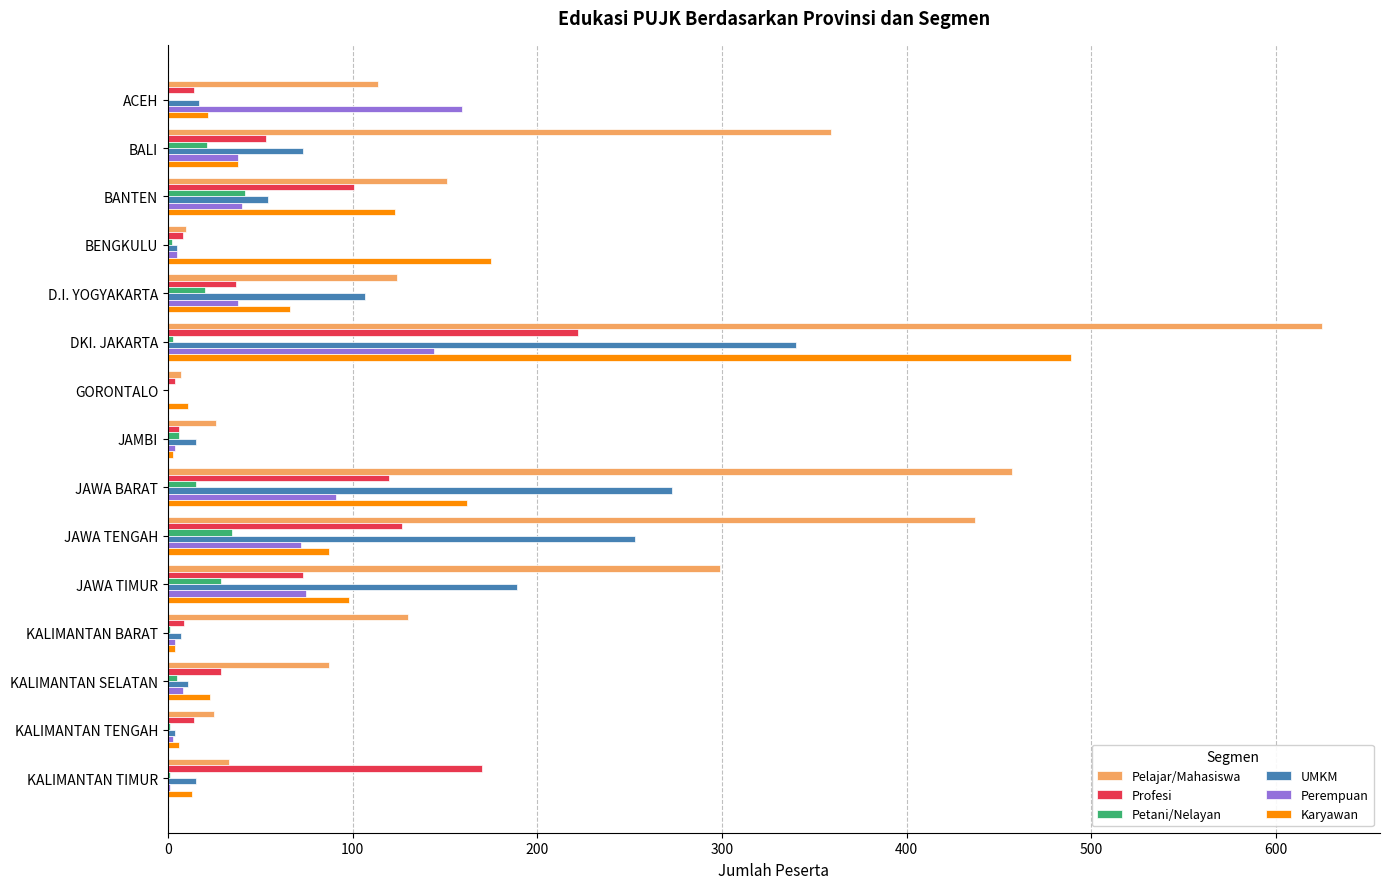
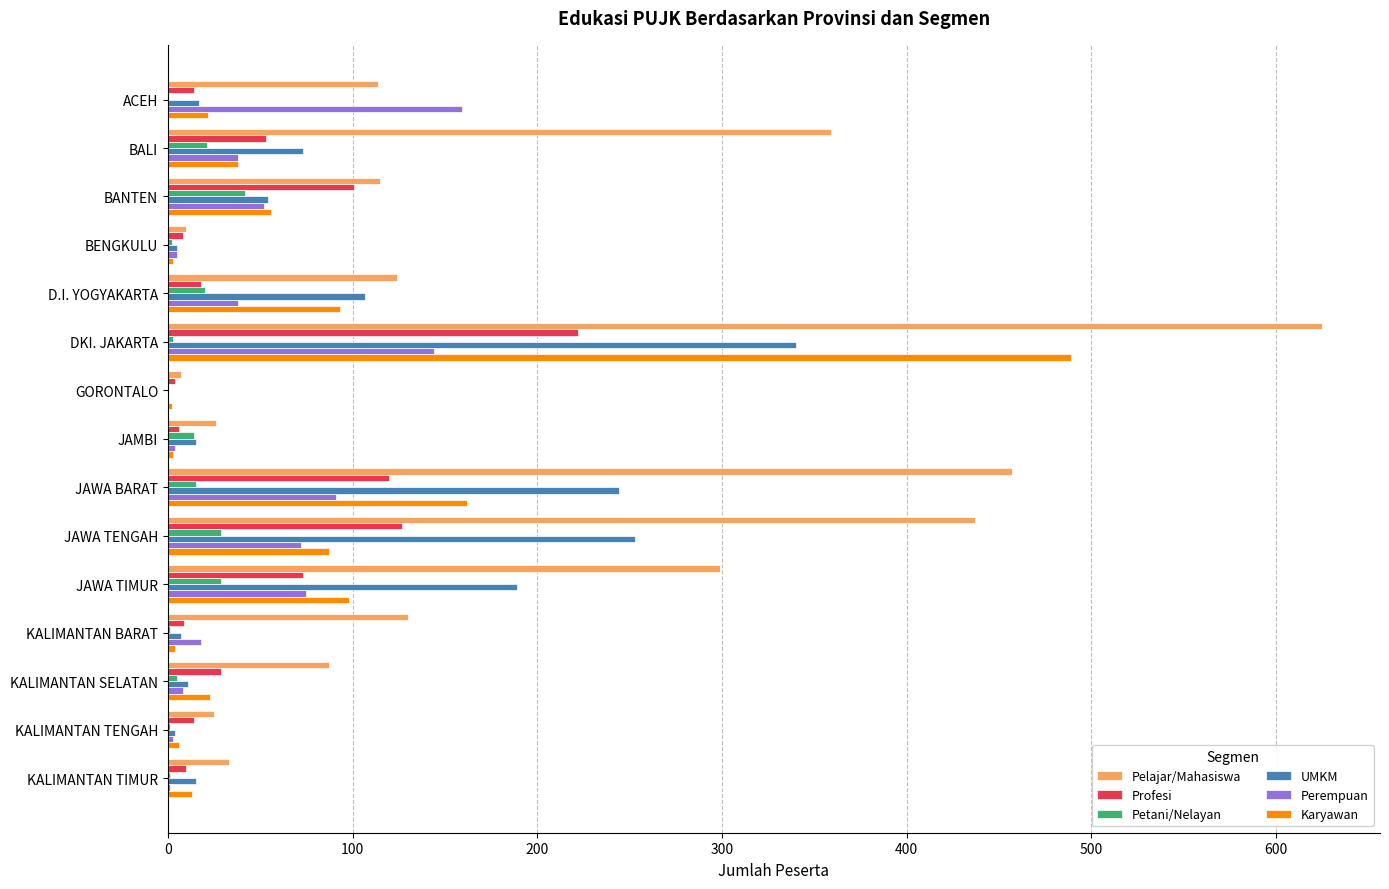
  {
    "Pelajar/Mahasiswa": {
      "ACEH": 114,
      "BALI": 359,
-     "BANTEN": 151,
+     "BANTEN": 115,
      "BENGKULU": 10,
      "D.I. YOGYAKARTA": 124,
      "DKI. JAKARTA": 625,
      "GORONTALO": 7,
      "JAMBI": 26,
      "JAWA BARAT": 457,
      "JAWA TENGAH": 437,
      "JAWA TIMUR": 299,
      "KALIMANTAN BARAT": 130,
      "KALIMANTAN SELATAN": 87,
      "KALIMANTAN TENGAH": 25,
      "KALIMANTAN TIMUR": 33
    },
    "Profesi": {
      "ACEH": 14,
      "BALI": 53,
      "BANTEN": 101,
      "BENGKULU": 8,
-     "D.I. YOGYAKARTA": 37,
+     "D.I. YOGYAKARTA": 18,
      "DKI. JAKARTA": 222,
      "GORONTALO": 4,
      "JAMBI": 6,
      "JAWA BARAT": 120,
      "JAWA TENGAH": 127,
      "JAWA TIMUR": 73,
      "KALIMANTAN BARAT": 9,
      "KALIMANTAN SELATAN": 29,
      "KALIMANTAN TENGAH": 14,
-     "KALIMANTAN TIMUR": 170
+     "KALIMANTAN TIMUR": 10
    },
    "Petani/Nelayan": {
      "ACEH": 0,
      "BALI": 21,
      "BANTEN": 42,
      "BENGKULU": 2,
      "D.I. YOGYAKARTA": 20,
      "DKI. JAKARTA": 3,
      "GORONTALO": 0,
-     "JAMBI": 6,
+     "JAMBI": 14,
      "JAWA BARAT": 15,
-     "JAWA TENGAH": 35,
+     "JAWA TENGAH": 29,
      "JAWA TIMUR": 29,
      "KALIMANTAN SELATAN": 5
    },
    "UMKM": {
      "ACEH": 17,
      "BALI": 73,
      "BANTEN": 54,
      "BENGKULU": 5,
      "D.I. YOGYAKARTA": 107,
      "DKI. JAKARTA": 340,
      "GORONTALO": 0,
      "JAMBI": 15,
-     "JAWA BARAT": 273,
+     "JAWA BARAT": 244,
      "JAWA TENGAH": 253,
      "JAWA TIMUR": 189,
      "KALIMANTAN BARAT": 7,
      "KALIMANTAN SELATAN": 11,
      "KALIMANTAN TENGAH": 4,
      "KALIMANTAN TIMUR": 15
    },
    "Perempuan": {
      "ACEH": 159,
      "BALI": 38,
-     "BANTEN": 40,
+     "BANTEN": 52,
      "BENGKULU": 5,
      "D.I. YOGYAKARTA": 38,
      "DKI. JAKARTA": 144,
      "GORONTALO": 0,
      "JAMBI": 4,
      "JAWA BARAT": 91,
      "JAWA TENGAH": 72,
      "JAWA TIMUR": 75,
-     "KALIMANTAN BARAT": 4,
+     "KALIMANTAN BARAT": 18,
      "KALIMANTAN SELATAN": 8,
      "KALIMANTAN TENGAH": 3
    },
    "Karyawan": {
      "ACEH": 22,
      "BALI": 38,
-     "BANTEN": 123,
-     "BENGKULU": 175,
-     "D.I. YOGYAKARTA": 66,
+     "BANTEN": 56,
+     "BENGKULU": 3,
+     "D.I. YOGYAKARTA": 93,
      "DKI. JAKARTA": 489,
-     "GORONTALO": 11,
+     "GORONTALO": 2,
      "JAMBI": 3,
      "JAWA BARAT": 162,
      "JAWA TENGAH": 87,
      "JAWA TIMUR": 98,
      "KALIMANTAN BARAT": 4,
      "KALIMANTAN SELATAN": 23,
      "KALIMANTAN TENGAH": 6,
      "KALIMANTAN TIMUR": 13
    }
  }
